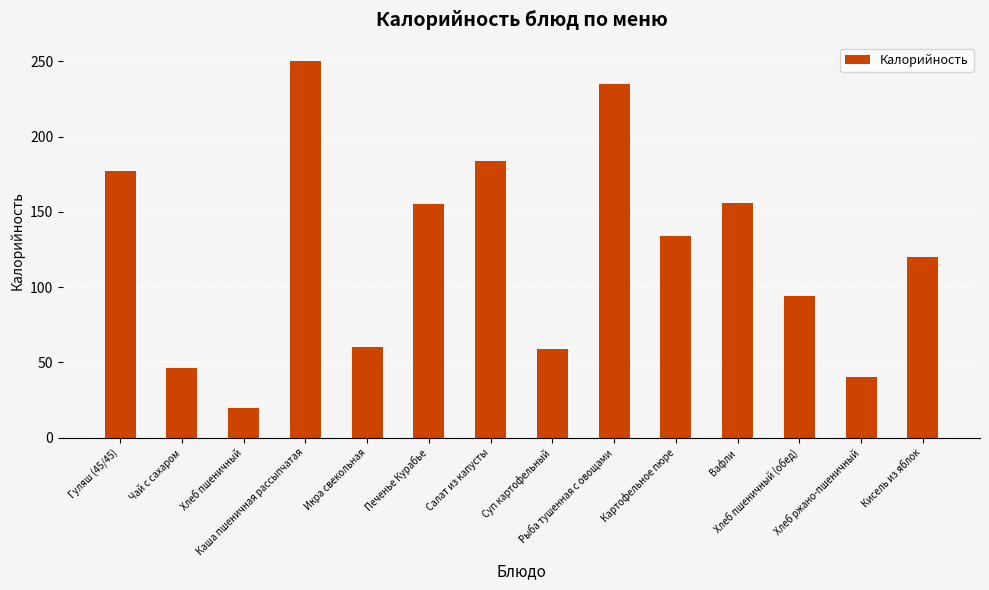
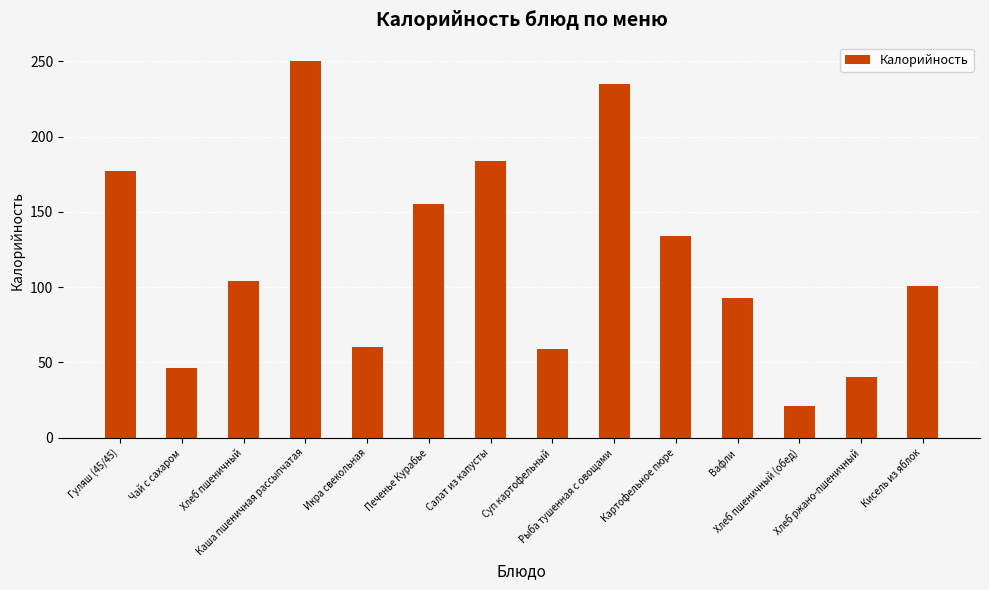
  {
    "Гуляш (45/45)": 177,
    "Чай с сахаром": 46,
-   "Хлеб пшеничный": 20,
+   "Хлеб пшеничный": 104,
    "Каша пшеничная рассыпчатая": 250,
    "Икра свекольная": 60,
    "Печенье Курабье": 155,
    "Салат из капусты": 184,
    "Суп картофельный": 59,
    "Рыба тушенная с овощами": 235,
    "Картофельное пюре": 134,
-   "Вафли": 156,
-   "Хлеб пшеничный (обед)": 94,
+   "Вафли": 93,
+   "Хлеб пшеничный (обед)": 21,
    "Хлеб ржано-пшеничный": 40,
-   "Кисель из яблок": 120
+   "Кисель из яблок": 101
  }
